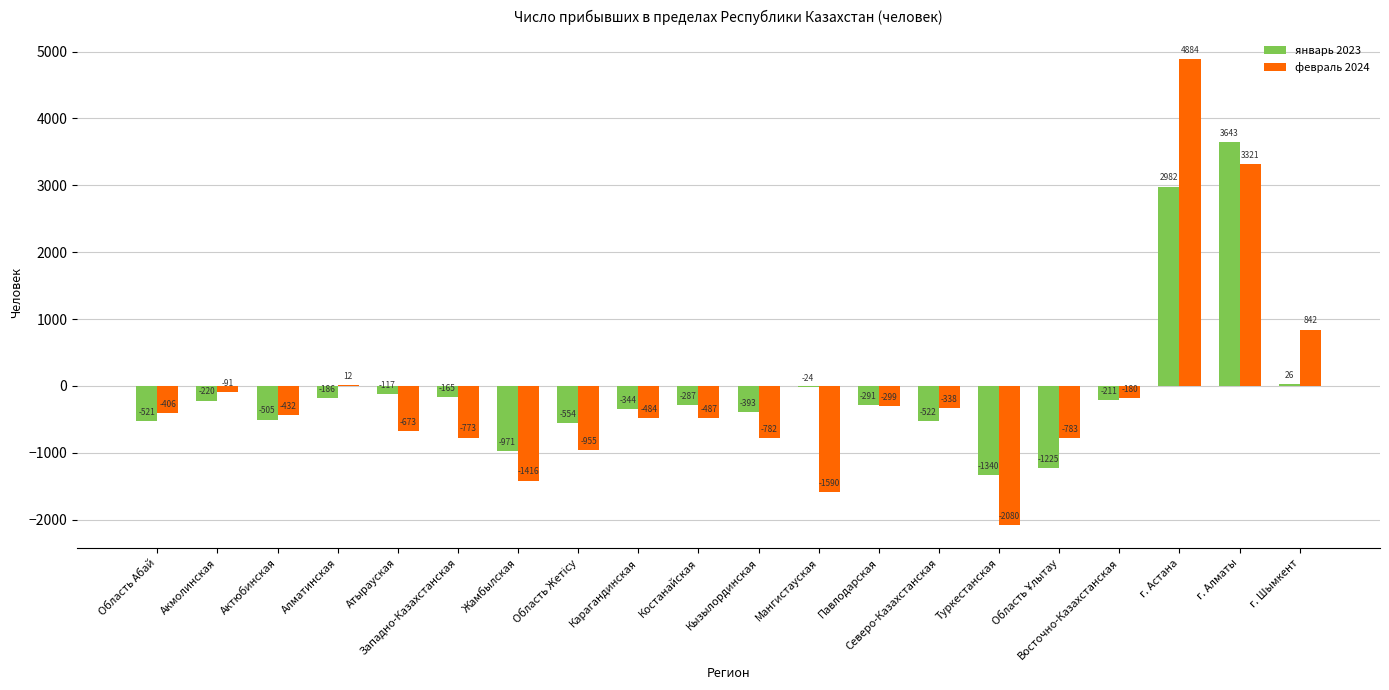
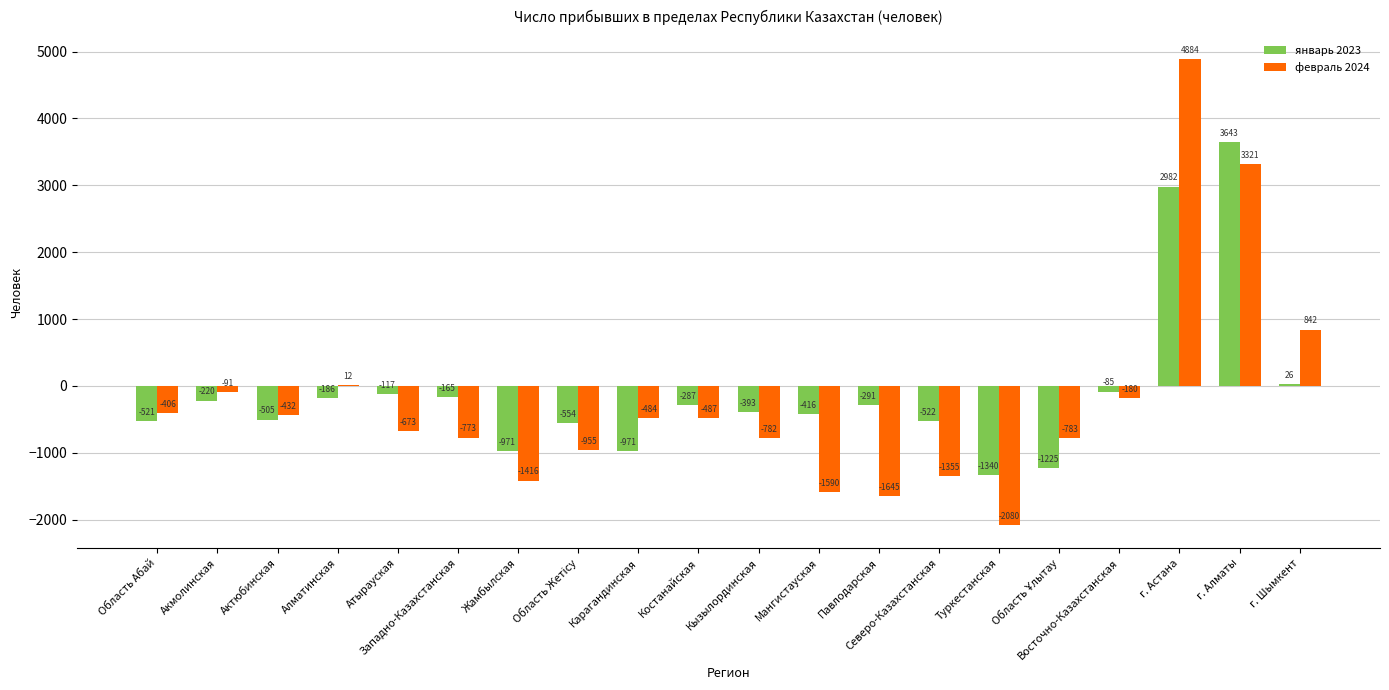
  {
    "январь 2023": {
      "Область Абай": -521,
      "Акмолинская": -220,
      "Актюбинская": -505,
      "Алматинская": -186,
      "Атырауская": -117,
      "Западно-Казахстанская": -165,
      "Жамбылская": -971,
      "Область Жетісу": -554,
-     "Карагандинская": -344,
+     "Карагандинская": -971,
      "Костанайская": -287,
      "Кызылординская": -393,
-     "Мангистауская": -24,
+     "Мангистауская": -416,
      "Павлодарская": -291,
      "Северо-Казахстанская": -522,
      "Туркестанская": -1340,
      "Область Ұлытау": -1225,
-     "Восточно-Казахстанская": -211,
+     "Восточно-Казахстанская": -85,
      "г. Астана": 2982,
      "г. Алматы": 3643,
      "г. Шымкент": 26
    },
    "февраль 2024": {
      "Область Абай": -406,
      "Акмолинская": -91,
      "Актюбинская": -432,
      "Алматинская": 12,
      "Атырауская": -673,
      "Западно-Казахстанская": -773,
      "Жамбылская": -1416,
      "Область Жетісу": -955,
      "Карагандинская": -484,
      "Костанайская": -487,
      "Кызылординская": -782,
      "Мангистауская": -1590,
-     "Павлодарская": -299,
-     "Северо-Казахстанская": -338,
+     "Павлодарская": -1645,
+     "Северо-Казахстанская": -1355,
      "Туркестанская": -2080,
      "Область Ұлытау": -783,
      "Восточно-Казахстанская": -180,
      "г. Астана": 4884,
      "г. Алматы": 3321,
      "г. Шымкент": 842
    }
  }
